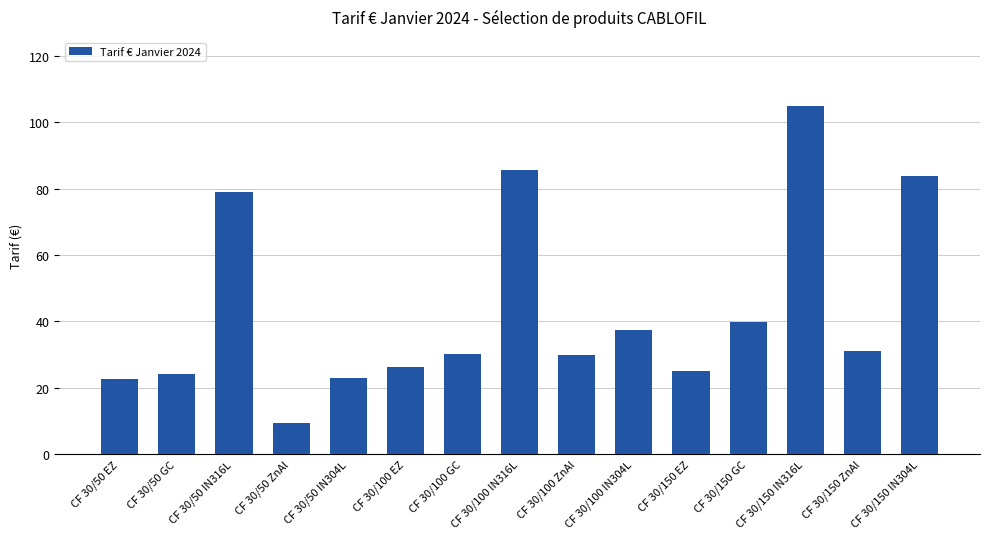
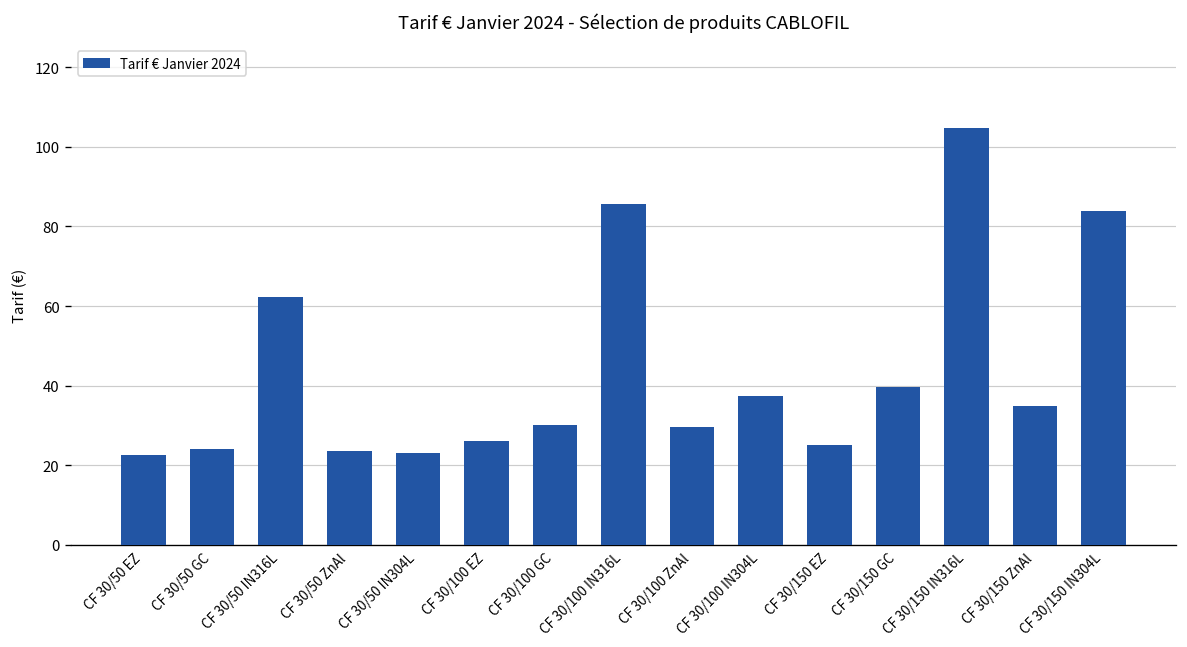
  {
    "CF 30/50 EZ": 23,
    "CF 30/50 GC": 24,
-   "CF 30/50 IN316L": 79,
-   "CF 30/50 ZnAl": 9,
+   "CF 30/50 IN316L": 62,
+   "CF 30/50 ZnAl": 24,
    "CF 30/50 IN304L": 23,
    "CF 30/100 EZ": 26,
    "CF 30/100 GC": 30,
    "CF 30/100 IN316L": 86,
    "CF 30/100 ZnAl": 30,
    "CF 30/100 IN304L": 37,
    "CF 30/150 EZ": 25,
    "CF 30/150 GC": 40,
    "CF 30/150 IN316L": 105,
-   "CF 30/150 ZnAl": 31,
+   "CF 30/150 ZnAl": 35,
    "CF 30/150 IN304L": 84
  }
